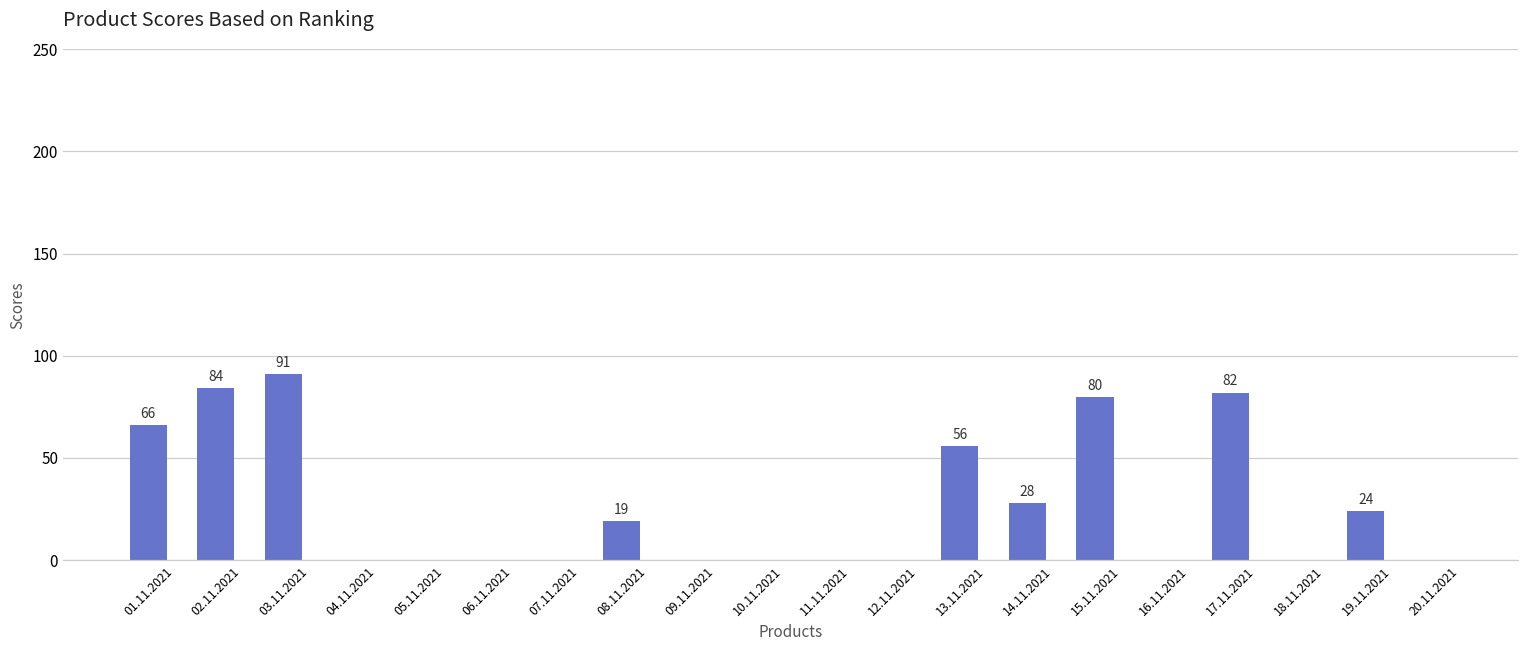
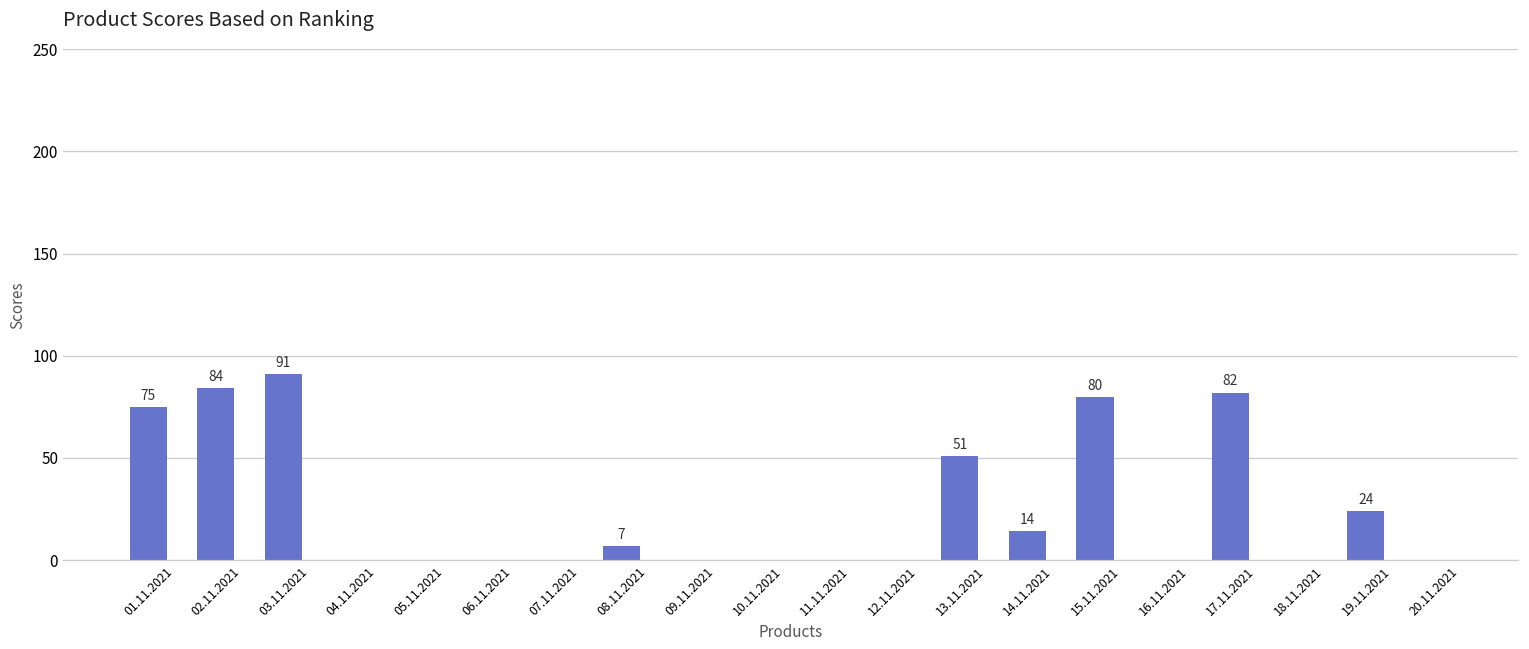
  {
-   "01.11.2021": 66,
+   "01.11.2021": 75,
    "02.11.2021": 84,
    "03.11.2021": 91,
-   "08.11.2021": 19,
-   "13.11.2021": 56,
-   "14.11.2021": 28,
+   "08.11.2021": 7,
+   "13.11.2021": 51,
+   "14.11.2021": 14,
    "15.11.2021": 80,
    "17.11.2021": 82,
    "19.11.2021": 24
  }
